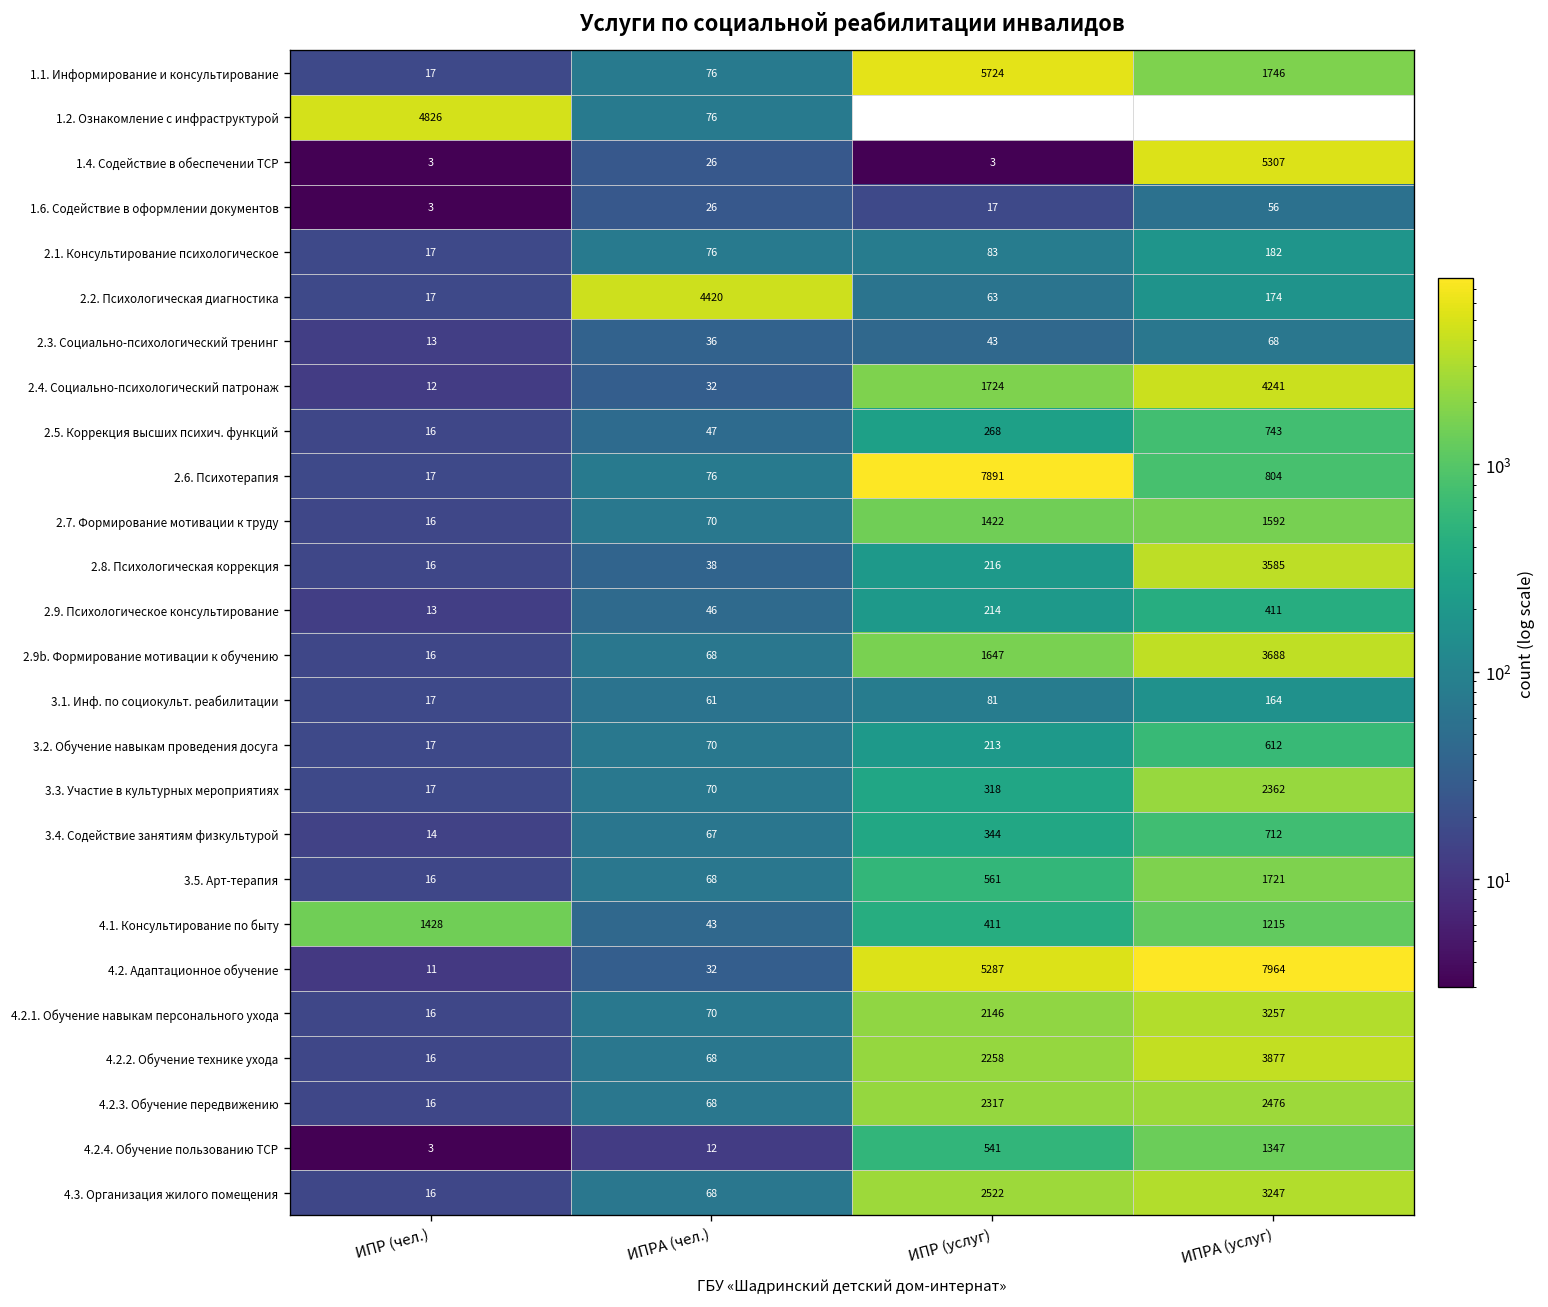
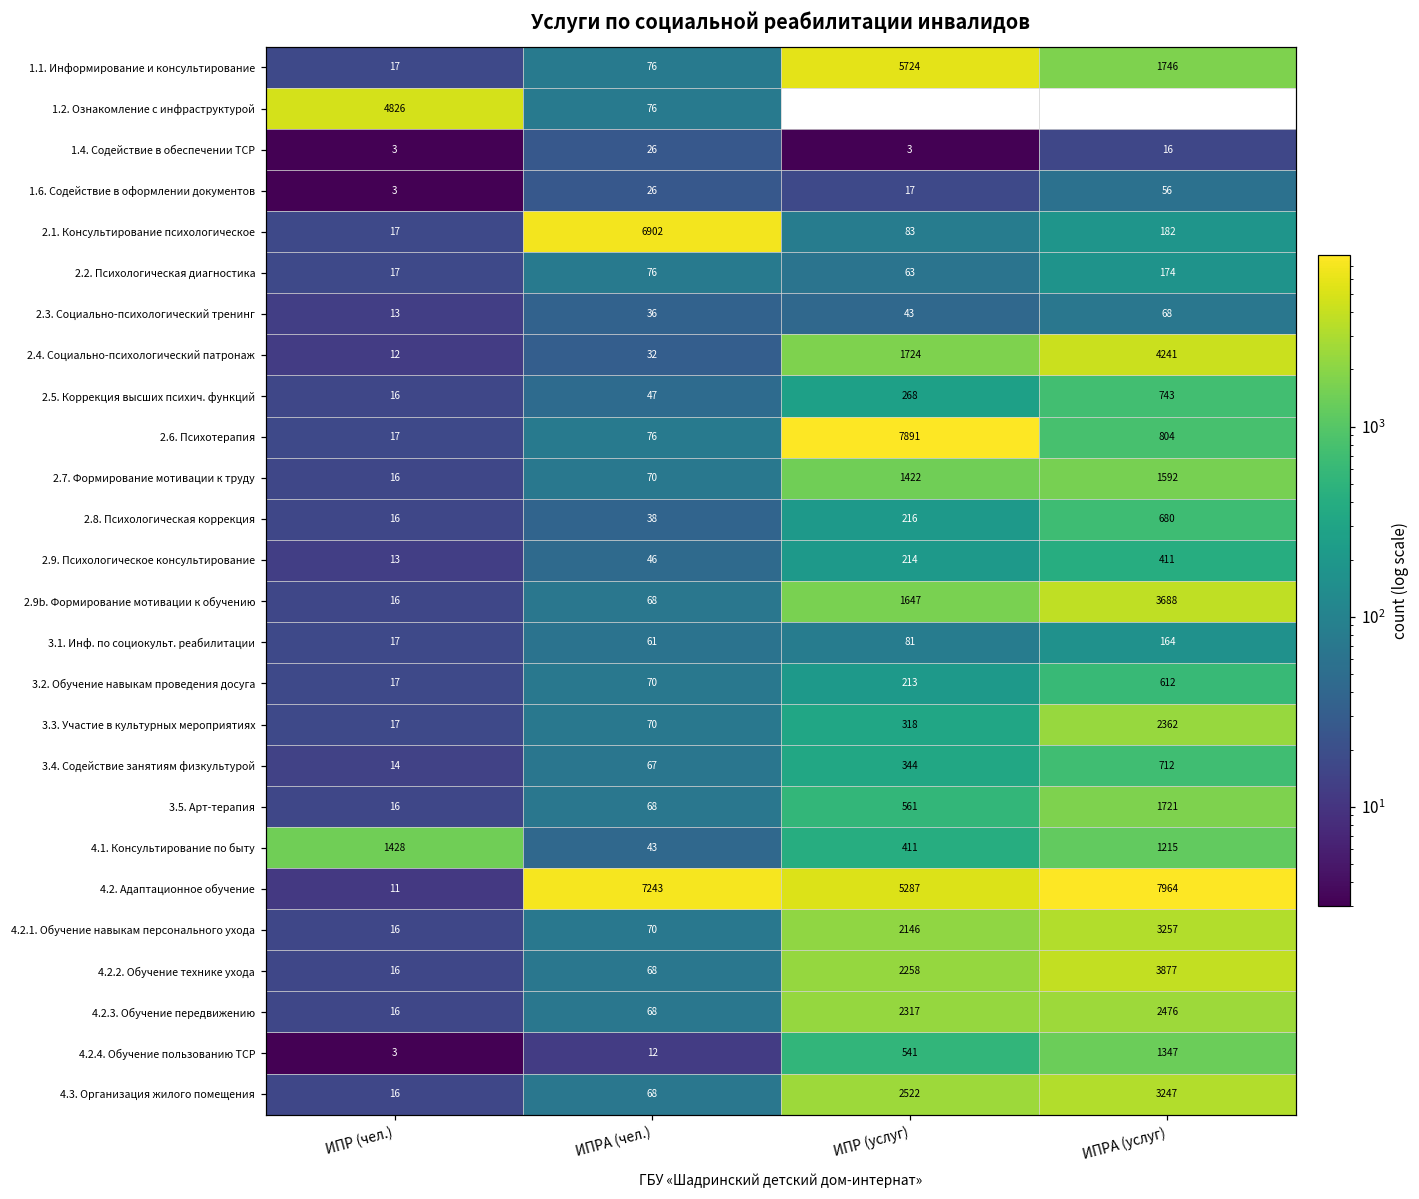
  {
    "1.1. Информирование и консультирование": {
      "ИПР (чел.)": 17,
      "ИПРА (чел.)": 76,
      "ИПР (услуг)": 5724,
      "ИПРА (услуг)": 1746
    },
    "1.2. Ознакомление с инфраструктурой": {
      "ИПР (чел.)": 4826,
      "ИПРА (чел.)": 76
    },
    "1.4. Содействие в обеспечении ТСР": {
      "ИПР (чел.)": 3,
      "ИПРА (чел.)": 26,
      "ИПР (услуг)": 3,
-     "ИПРА (услуг)": 5307
+     "ИПРА (услуг)": 16
    },
    "1.6. Содействие в оформлении документов": {
      "ИПР (чел.)": 3,
      "ИПРА (чел.)": 26,
      "ИПР (услуг)": 17,
      "ИПРА (услуг)": 56
    },
    "2.1. Консультирование психологическое": {
      "ИПР (чел.)": 17,
-     "ИПРА (чел.)": 76,
+     "ИПРА (чел.)": 6902,
      "ИПР (услуг)": 83,
      "ИПРА (услуг)": 182
    },
    "2.2. Психологическая диагностика": {
      "ИПР (чел.)": 17,
-     "ИПРА (чел.)": 4420,
+     "ИПРА (чел.)": 76,
      "ИПР (услуг)": 63,
      "ИПРА (услуг)": 174
    },
    "2.3. Социально-психологический тренинг": {
      "ИПР (чел.)": 13,
      "ИПРА (чел.)": 36,
      "ИПР (услуг)": 43,
      "ИПРА (услуг)": 68
    },
    "2.4. Социально-психологический патронаж": {
      "ИПР (чел.)": 12,
      "ИПРА (чел.)": 32,
      "ИПР (услуг)": 1724,
      "ИПРА (услуг)": 4241
    },
    "2.5. Коррекция высших психич. функций": {
      "ИПР (чел.)": 16,
      "ИПРА (чел.)": 47,
      "ИПР (услуг)": 268,
      "ИПРА (услуг)": 743
    },
    "2.6. Психотерапия": {
      "ИПР (чел.)": 17,
      "ИПРА (чел.)": 76,
      "ИПР (услуг)": 7891,
      "ИПРА (услуг)": 804
    },
    "2.7. Формирование мотивации к труду": {
      "ИПР (чел.)": 16,
      "ИПРА (чел.)": 70,
      "ИПР (услуг)": 1422,
      "ИПРА (услуг)": 1592
    },
    "2.8. Психологическая коррекция": {
      "ИПР (чел.)": 16,
      "ИПРА (чел.)": 38,
      "ИПР (услуг)": 216,
-     "ИПРА (услуг)": 3585
+     "ИПРА (услуг)": 680
    },
    "2.9. Психологическое консультирование": {
      "ИПР (чел.)": 13,
      "ИПРА (чел.)": 46,
      "ИПР (услуг)": 214,
      "ИПРА (услуг)": 411
    },
    "2.9b. Формирование мотивации к обучению": {
      "ИПР (чел.)": 16,
      "ИПРА (чел.)": 68,
      "ИПР (услуг)": 1647,
      "ИПРА (услуг)": 3688
    },
    "3.1. Инф. по социокульт. реабилитации": {
      "ИПР (чел.)": 17,
      "ИПРА (чел.)": 61,
      "ИПР (услуг)": 81,
      "ИПРА (услуг)": 164
    },
    "3.2. Обучение навыкам проведения досуга": {
      "ИПР (чел.)": 17,
      "ИПРА (чел.)": 70,
      "ИПР (услуг)": 213,
      "ИПРА (услуг)": 612
    },
    "3.3. Участие в культурных мероприятиях": {
      "ИПР (чел.)": 17,
      "ИПРА (чел.)": 70,
      "ИПР (услуг)": 318,
      "ИПРА (услуг)": 2362
    },
    "3.4. Содействие занятиям физкультурой": {
      "ИПР (чел.)": 14,
      "ИПРА (чел.)": 67,
      "ИПР (услуг)": 344,
      "ИПРА (услуг)": 712
    },
    "3.5. Арт-терапия": {
      "ИПР (чел.)": 16,
      "ИПРА (чел.)": 68,
      "ИПР (услуг)": 561,
      "ИПРА (услуг)": 1721
    },
    "4.1. Консультирование по быту": {
      "ИПР (чел.)": 1428,
      "ИПРА (чел.)": 43,
      "ИПР (услуг)": 411,
      "ИПРА (услуг)": 1215
    },
    "4.2. Адаптационное обучение": {
      "ИПР (чел.)": 11,
-     "ИПРА (чел.)": 32,
+     "ИПРА (чел.)": 7243,
      "ИПР (услуг)": 5287,
      "ИПРА (услуг)": 7964
    },
    "4.2.1. Обучение навыкам персонального ухода": {
      "ИПР (чел.)": 16,
      "ИПРА (чел.)": 70,
      "ИПР (услуг)": 2146,
      "ИПРА (услуг)": 3257
    },
    "4.2.2. Обучение технике ухода": {
      "ИПР (чел.)": 16,
      "ИПРА (чел.)": 68,
      "ИПР (услуг)": 2258,
      "ИПРА (услуг)": 3877
    },
    "4.2.3. Обучение передвижению": {
      "ИПР (чел.)": 16,
      "ИПРА (чел.)": 68,
      "ИПР (услуг)": 2317,
      "ИПРА (услуг)": 2476
    },
    "4.2.4. Обучение пользованию ТСР": {
      "ИПР (чел.)": 3,
      "ИПРА (чел.)": 12,
      "ИПР (услуг)": 541,
      "ИПРА (услуг)": 1347
    },
    "4.3. Организация жилого помещения": {
      "ИПР (чел.)": 16,
      "ИПРА (чел.)": 68,
      "ИПР (услуг)": 2522,
      "ИПРА (услуг)": 3247
    }
  }
